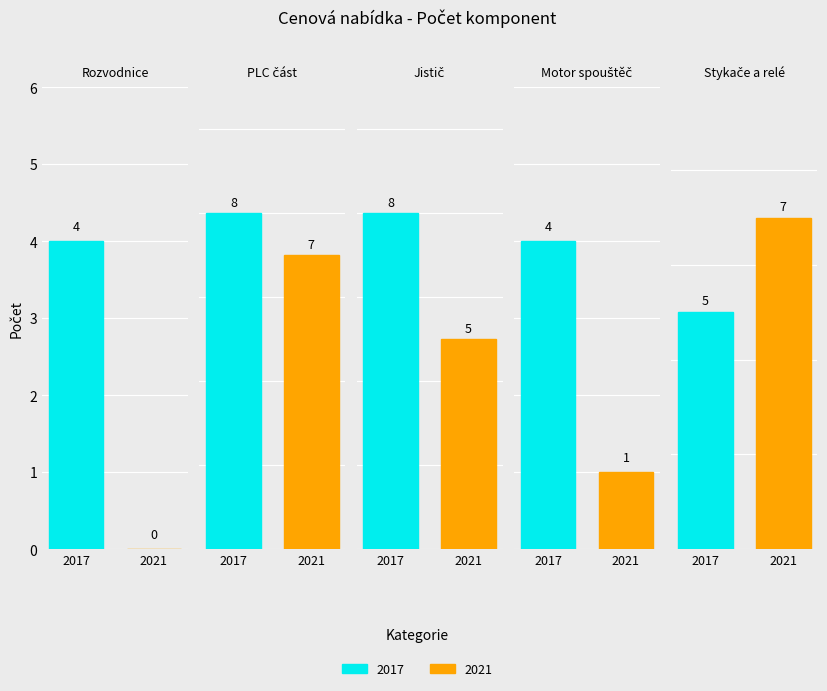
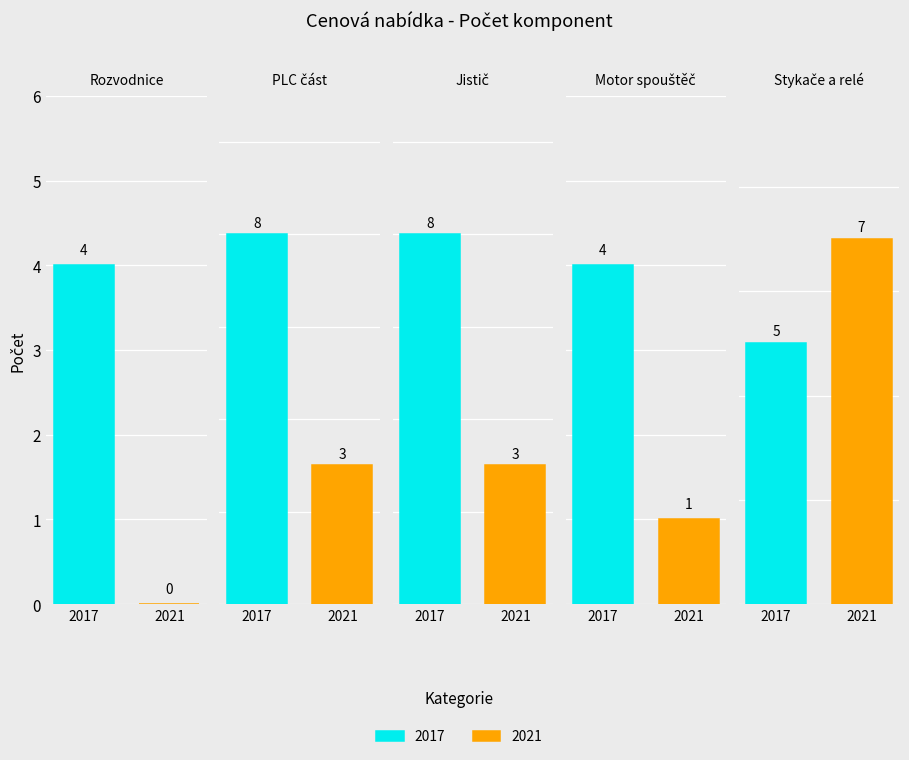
  {
    "Rozvodnice": {
      "2017": 4,
      "2021": 0
    },
    "PLC část": {
      "2017": 8,
-     "2021": 7
+     "2021": 3
    },
    "Jistič": {
      "2017": 8,
-     "2021": 5
+     "2021": 3
    },
    "Motor spouštěč": {
      "2017": 4,
      "2021": 1
    },
    "Stykače a relé": {
      "2017": 5,
      "2021": 7
    }
  }
